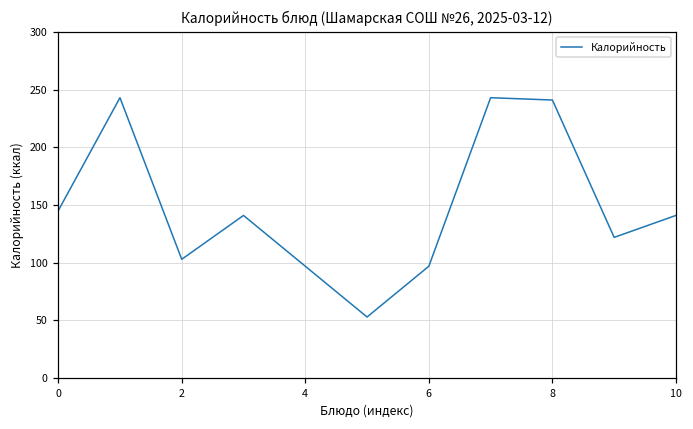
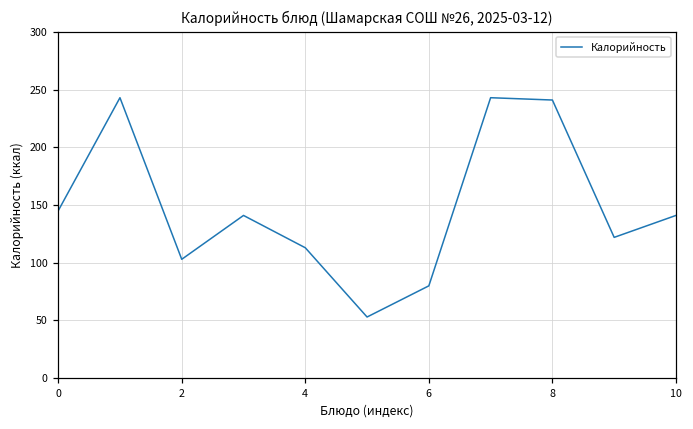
  {
    "0": 145,
    "2": 103,
-   "4": 97,
-   "6": 97,
+   "4": 113,
+   "6": 80,
    "8": 241,
    "10": 141
  }
